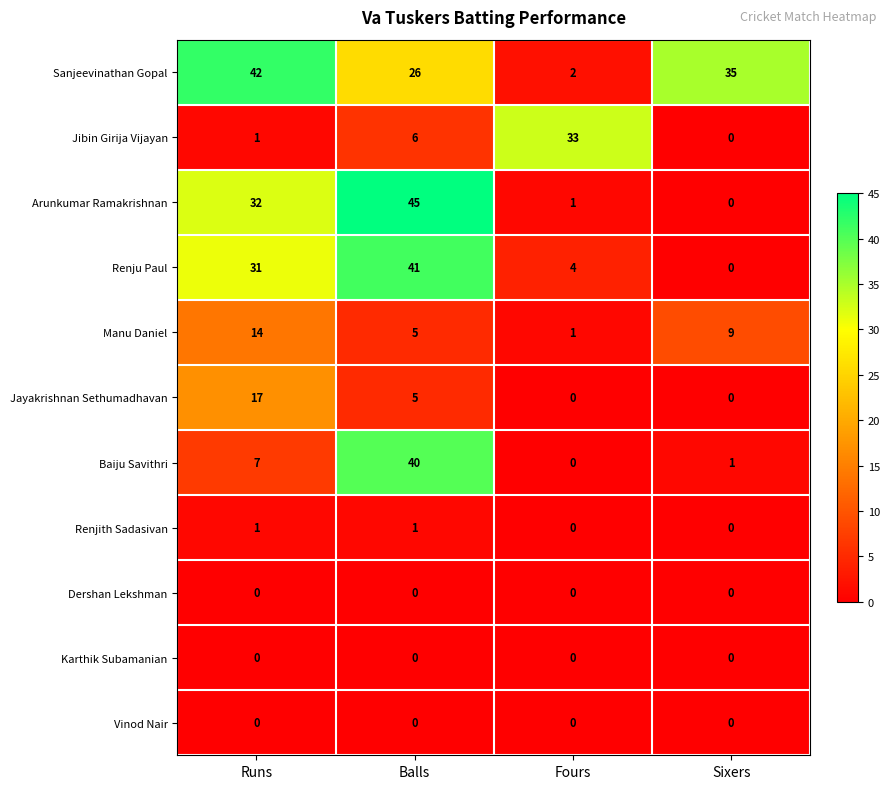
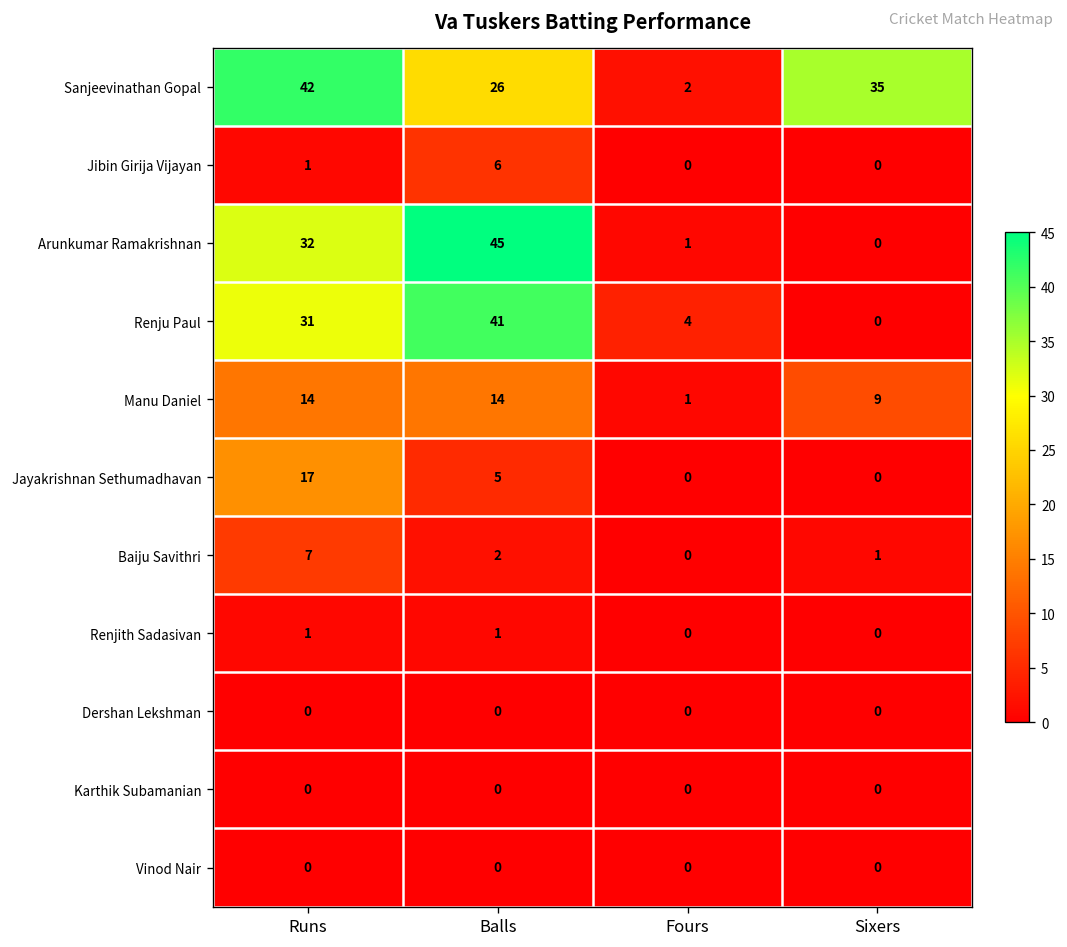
  {
    "Sanjeevinathan Gopal": {
      "Runs": 42,
      "Balls": 26,
      "Fours": 2,
      "Sixers": 35
    },
    "Jibin Girija Vijayan": {
      "Runs": 1,
      "Balls": 6,
-     "Fours": 33,
+     "Fours": 0,
      "Sixers": 0
    },
    "Arunkumar Ramakrishnan": {
      "Runs": 32,
      "Balls": 45,
      "Fours": 1,
      "Sixers": 0
    },
    "Renju Paul": {
      "Runs": 31,
      "Balls": 41,
      "Fours": 4,
      "Sixers": 0
    },
    "Manu Daniel": {
      "Runs": 14,
-     "Balls": 5,
+     "Balls": 14,
      "Fours": 1,
      "Sixers": 9
    },
    "Jayakrishnan Sethumadhavan": {
      "Runs": 17,
      "Balls": 5,
      "Fours": 0,
      "Sixers": 0
    },
    "Baiju Savithri": {
      "Runs": 7,
-     "Balls": 40,
+     "Balls": 2,
      "Fours": 0,
      "Sixers": 1
    },
    "Renjith Sadasivan": {
      "Runs": 1,
      "Balls": 1,
      "Fours": 0,
      "Sixers": 0
    },
    "Dershan Lekshman": {
      "Runs": 0,
      "Balls": 0,
      "Fours": 0,
      "Sixers": 0
    },
    "Karthik Subamanian": {
      "Runs": 0,
      "Balls": 0,
      "Fours": 0,
      "Sixers": 0
    },
    "Vinod Nair": {
      "Runs": 0,
      "Balls": 0,
      "Fours": 0,
      "Sixers": 0
    }
  }
